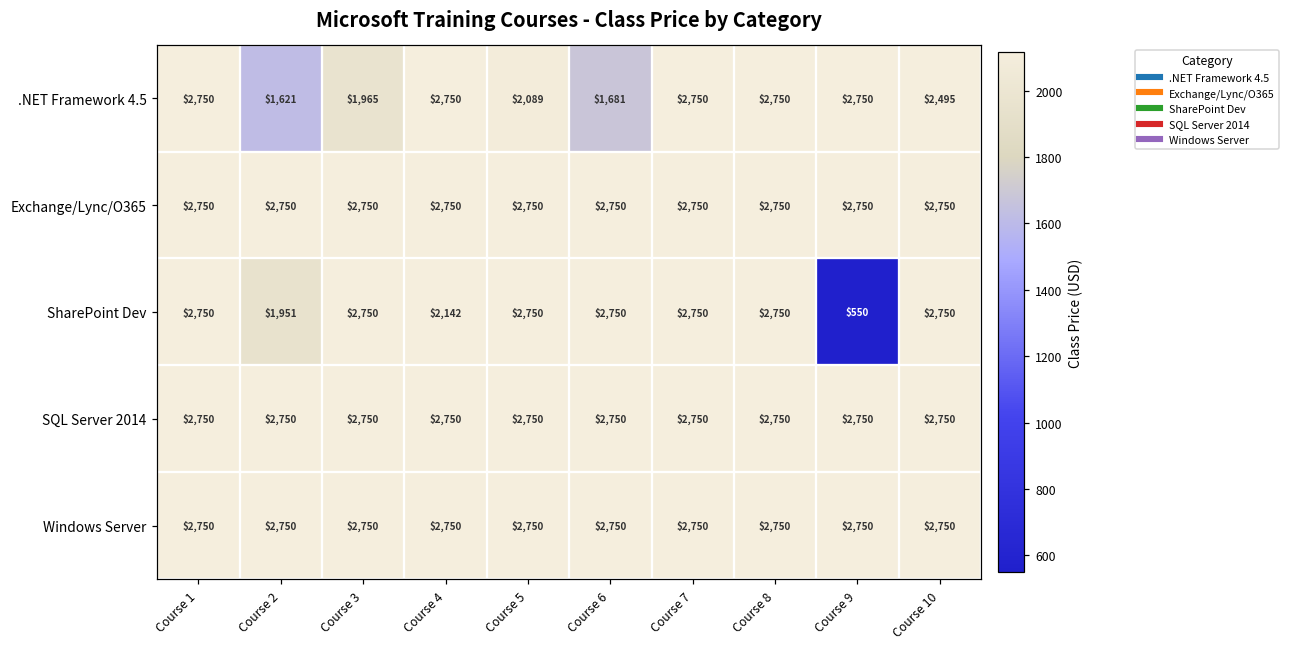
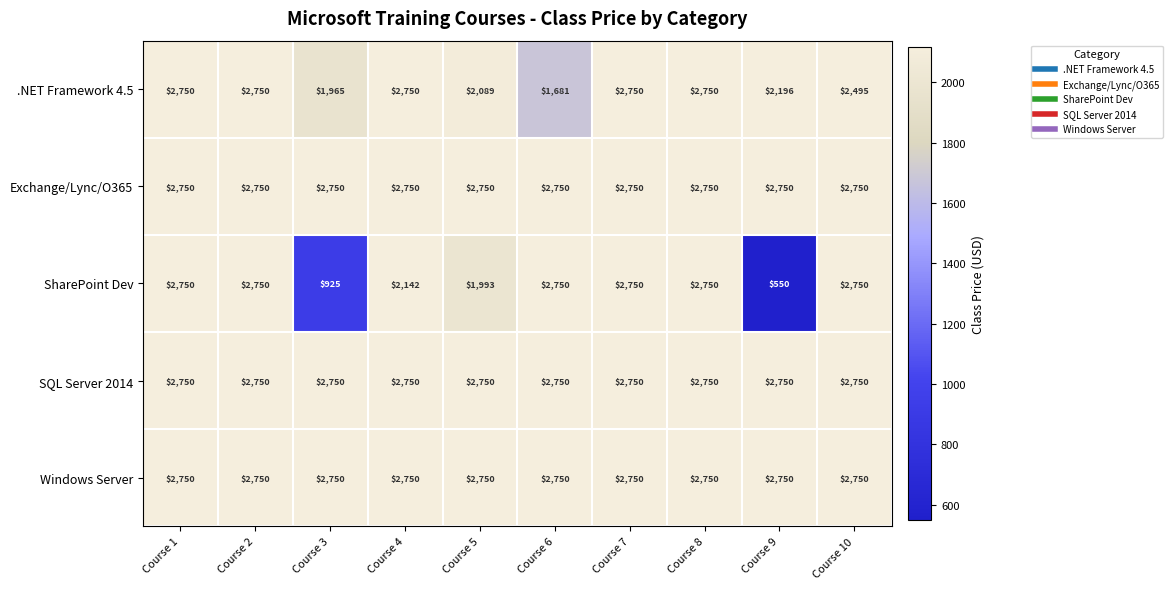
  {
    ".NET Framework 4.5": {
      "Course 1": "$2,750",
-     "Course 2": "$1,621",
+     "Course 2": "$2,750",
      "Course 3": "$1,965",
      "Course 4": "$2,750",
      "Course 5": "$2,089",
      "Course 6": "$1,681",
      "Course 7": "$2,750",
      "Course 8": "$2,750",
-     "Course 9": "$2,750",
+     "Course 9": "$2,196",
      "Course 10": "$2,495"
    },
    "Exchange/Lync/O365": {
      "Course 1": "$2,750",
      "Course 2": "$2,750",
      "Course 3": "$2,750",
      "Course 4": "$2,750",
      "Course 5": "$2,750",
      "Course 6": "$2,750",
      "Course 7": "$2,750",
      "Course 8": "$2,750",
      "Course 9": "$2,750",
      "Course 10": "$2,750"
    },
    "SharePoint Dev": {
      "Course 1": "$2,750",
-     "Course 2": "$1,951",
-     "Course 3": "$2,750",
+     "Course 2": "$2,750",
+     "Course 3": "$925",
      "Course 4": "$2,142",
-     "Course 5": "$2,750",
+     "Course 5": "$1,993",
      "Course 6": "$2,750",
      "Course 7": "$2,750",
      "Course 8": "$2,750",
      "Course 9": "$550",
      "Course 10": "$2,750"
    },
    "SQL Server 2014": {
      "Course 1": "$2,750",
      "Course 2": "$2,750",
      "Course 3": "$2,750",
      "Course 4": "$2,750",
      "Course 5": "$2,750",
      "Course 6": "$2,750",
      "Course 7": "$2,750",
      "Course 8": "$2,750",
      "Course 9": "$2,750",
      "Course 10": "$2,750"
    },
    "Windows Server": {
      "Course 1": "$2,750",
      "Course 2": "$2,750",
      "Course 3": "$2,750",
      "Course 4": "$2,750",
      "Course 5": "$2,750",
      "Course 6": "$2,750",
      "Course 7": "$2,750",
      "Course 8": "$2,750",
      "Course 9": "$2,750",
      "Course 10": "$2,750"
    }
  }
